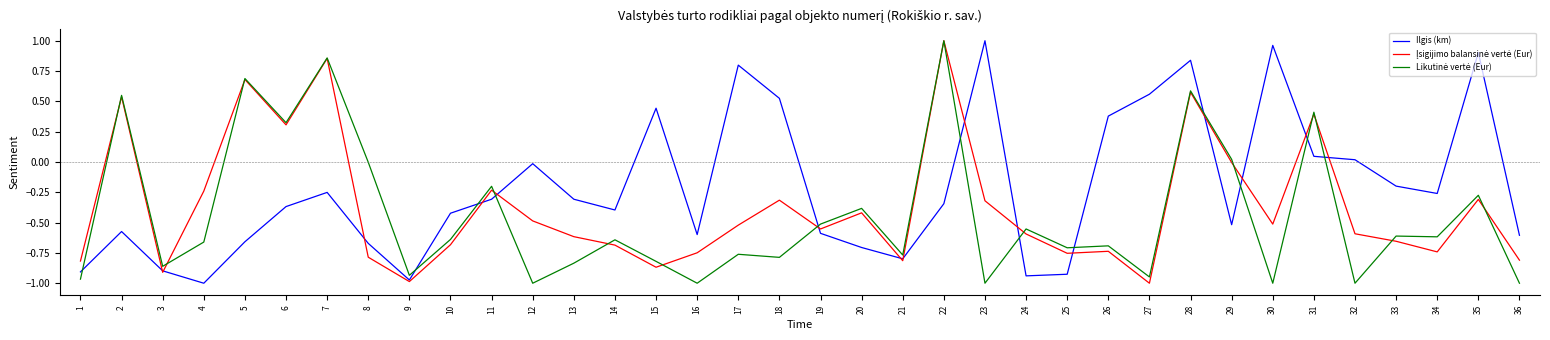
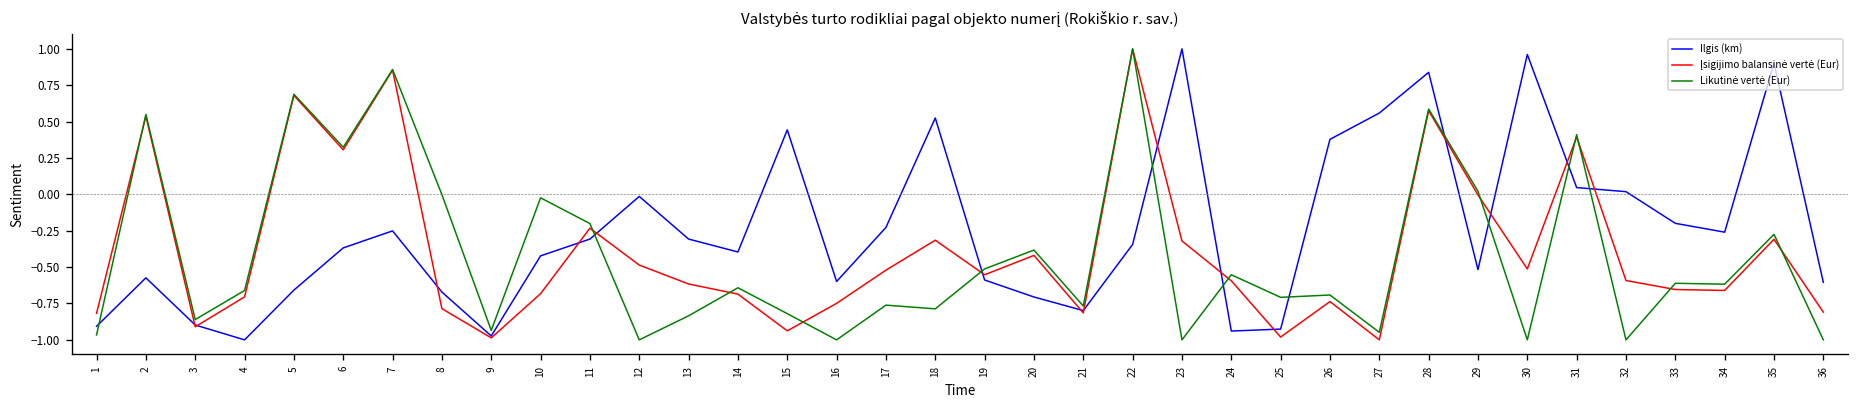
  {
    "Ilgis (km)": {
      "1": -0.91,
      "2": -0.57,
      "4": -1.00,
      "5": -0.66,
      "6": -0.37,
      "7": -0.25,
      "8": -0.67,
      "10": -0.42,
      "11": -0.31,
      "12": -0.01,
      "13": -0.31,
      "14": -0.40,
      "15": 0.44,
      "16": -0.60,
-     "17": 0.80,
+     "17": -0.23,
      "18": 0.52,
      "19": -0.59,
      "20": -0.71,
      "22": -0.34,
      "23": 1.00,
      "24": -0.94,
      "25": -0.93,
      "26": 0.38,
      "27": 0.56,
      "28": 0.84,
      "29": -0.52,
      "30": 0.96,
      "31": 0.05,
      "32": 0.02,
      "33": -0.20,
      "34": -0.26,
      "36": -0.60
    },
    "Įsigijimo balansinė vertė (Eur)": {
      "1": -0.82,
-     "4": -0.24,
+     "4": -0.70,
      "8": -0.79,
      "10": -0.68,
      "11": -0.23,
      "12": -0.49,
      "13": -0.62,
      "14": -0.69,
-     "15": -0.87,
+     "15": -0.94,
      "16": -0.75,
      "17": -0.52,
      "18": -0.31,
      "19": -0.55,
      "20": -0.42,
      "23": -0.32,
      "24": -0.59,
-     "25": -0.75,
+     "25": -0.98,
      "26": -0.74,
      "27": -1.00,
      "29": 0.00,
      "30": -0.51,
      "32": -0.59,
      "33": -0.65,
-     "34": -0.74,
+     "34": -0.66,
      "35": -0.31,
      "36": -0.81
    },
    "Likutinė vertė (Eur)": {
      "1": -0.97,
      "3": -0.86,
      "4": -0.66,
      "8": 0.00,
      "9": -0.93,
-     "10": -0.64,
+     "10": -0.02,
      "11": -0.20,
      "12": -1.00,
      "13": -0.83,
      "14": -0.64,
      "15": -0.82,
      "16": -1.00,
      "17": -0.76,
      "18": -0.79,
      "19": -0.51,
      "20": -0.38,
      "21": -0.77,
      "23": -1.00,
      "24": -0.55,
      "25": -0.71,
      "26": -0.69,
      "27": -0.95,
      "29": 0.02,
      "30": -1.00,
      "32": -1.00,
      "33": -0.61,
      "34": -0.62,
      "35": -0.27,
      "36": -1.00
    }
  }
